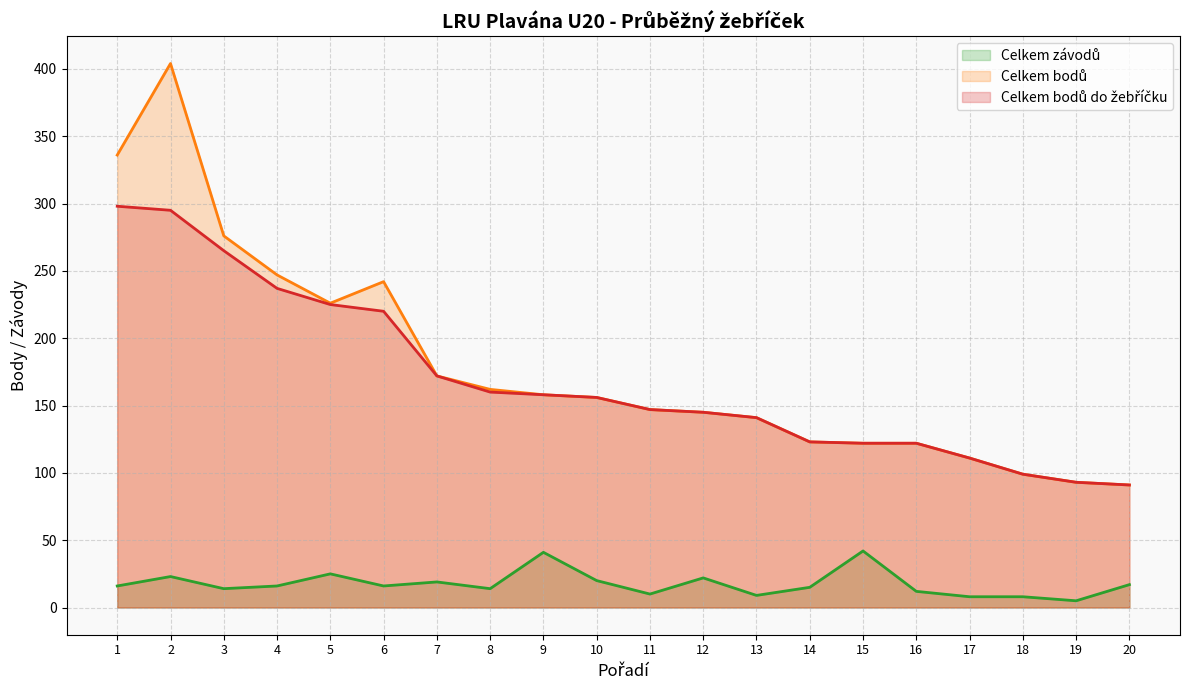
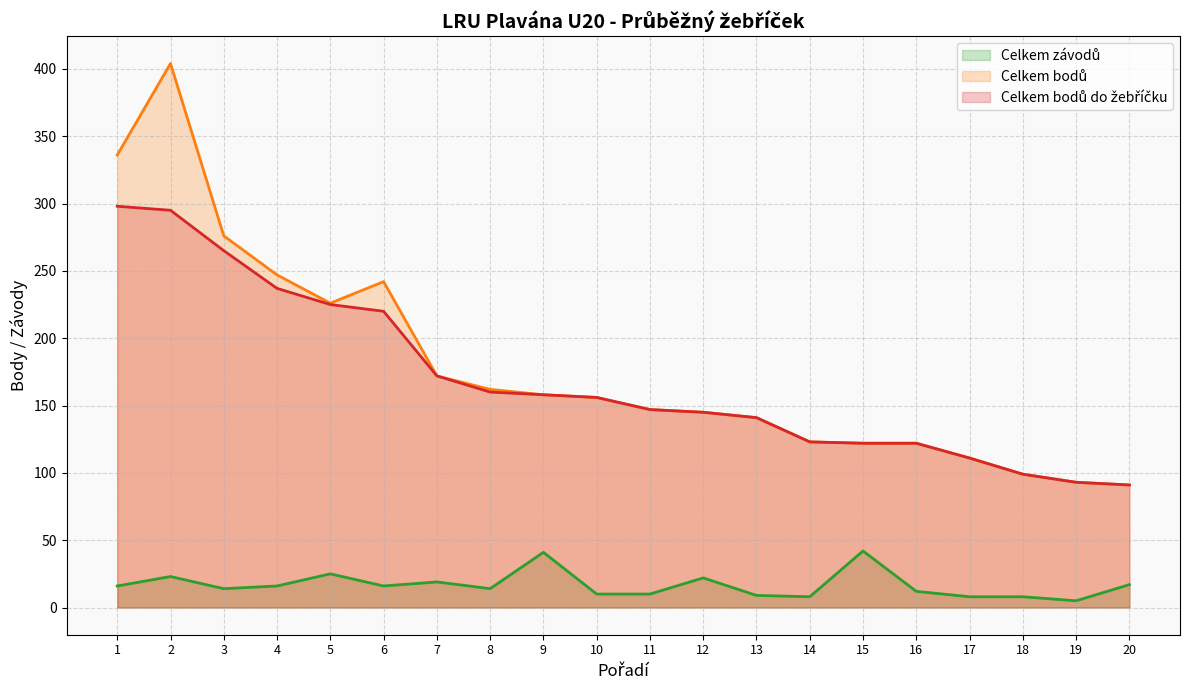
  {
    "Celkem závodů": {
      "1": 16,
      "2": 23,
      "3": 14,
      "4": 16,
      "5": 25,
      "6": 16,
      "7": 19,
      "8": 14,
      "9": 41,
-     "10": 20,
+     "10": 10,
      "11": 10,
      "12": 22,
      "13": 9,
-     "14": 15,
+     "14": 8,
      "15": 42,
      "16": 12,
      "17": 8,
      "18": 8,
      "19": 5,
      "20": 17
    }
  }
